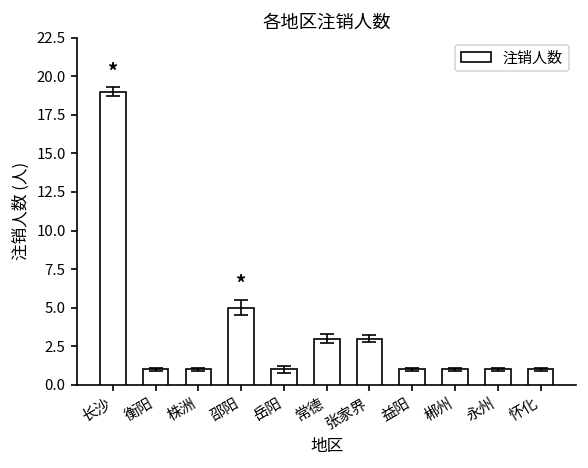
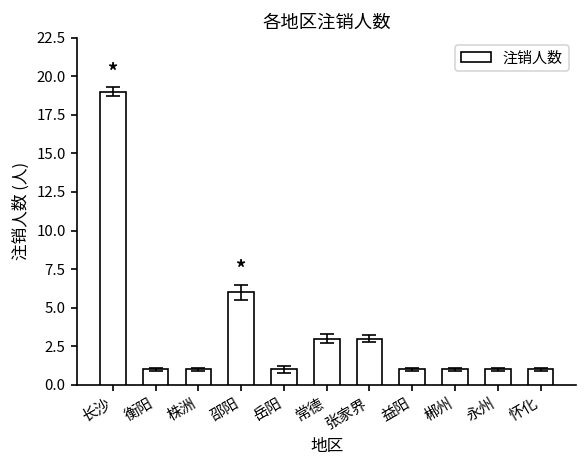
  {
    "注销人数": {
      "长沙": 19,
      "衡阳": 1,
      "株洲": 1,
-     "邵阳": 5,
+     "邵阳": 6,
      "岳阳": 1,
      "常德": 3,
      "张家界": 3,
      "益阳": 1,
      "郴州": 1,
      "永州": 1,
      "怀化": 1
    }
  }
